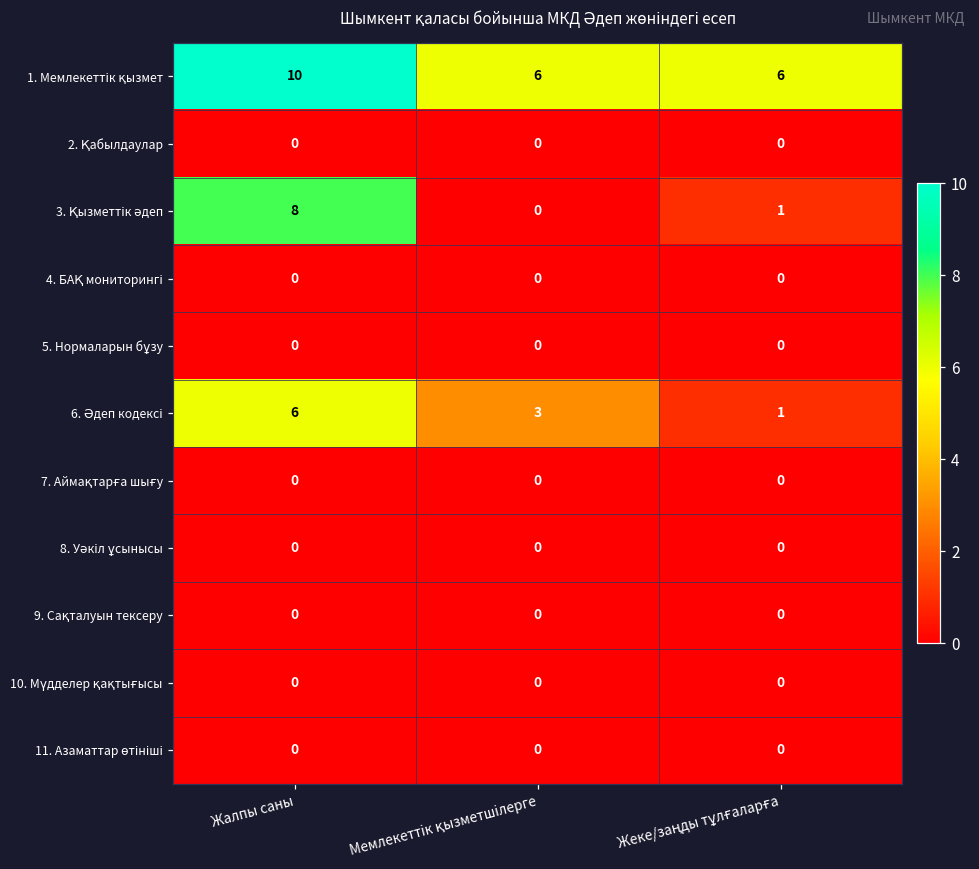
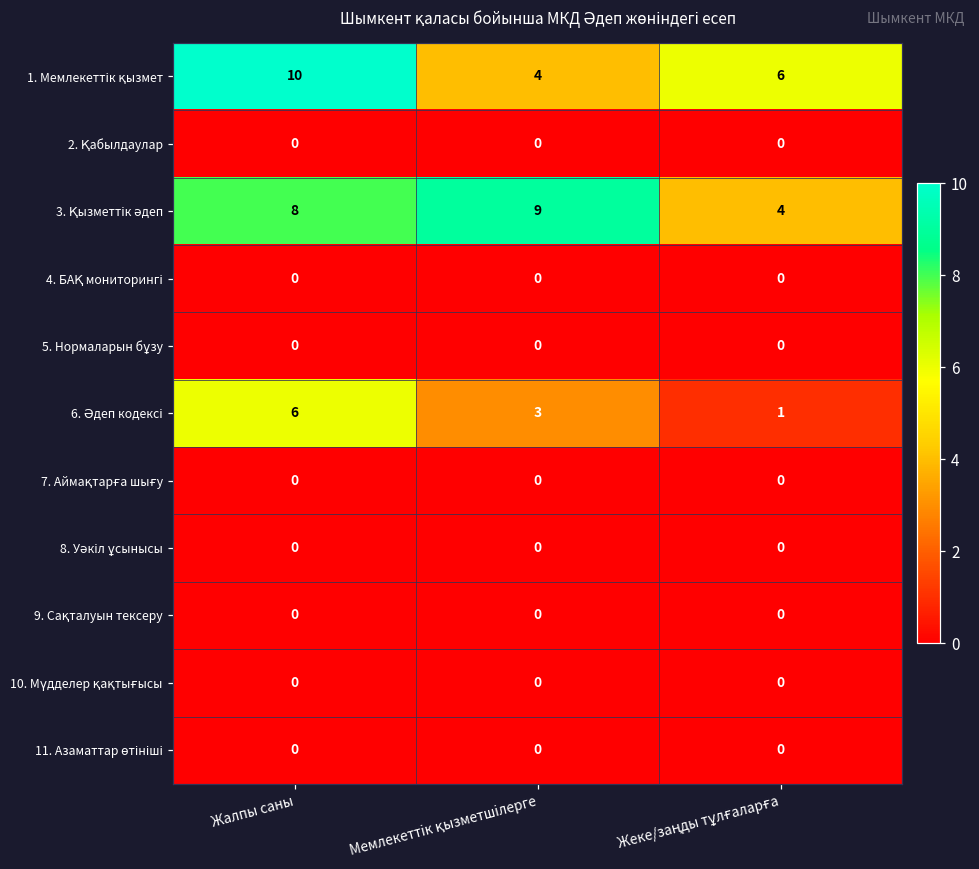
  {
    "1. Мемлекеттік қызмет": {
      "Жалпы саны": 10,
-     "Мемлекеттік қызметшілерге": 6,
+     "Мемлекеттік қызметшілерге": 4,
      "Жеке/заңды тұлғаларға": 6
    },
    "2. Қабылдаулар": {
      "Жалпы саны": 0,
      "Мемлекеттік қызметшілерге": 0,
      "Жеке/заңды тұлғаларға": 0
    },
    "3. Қызметтік әдеп": {
      "Жалпы саны": 8,
-     "Мемлекеттік қызметшілерге": 0,
-     "Жеке/заңды тұлғаларға": 1
+     "Мемлекеттік қызметшілерге": 9,
+     "Жеке/заңды тұлғаларға": 4
    },
    "4. БАҚ мониторингі": {
      "Жалпы саны": 0,
      "Мемлекеттік қызметшілерге": 0,
      "Жеке/заңды тұлғаларға": 0
    },
    "5. Нормаларын бұзу": {
      "Жалпы саны": 0,
      "Мемлекеттік қызметшілерге": 0,
      "Жеке/заңды тұлғаларға": 0
    },
    "6. Әдеп кодексі": {
      "Жалпы саны": 6,
      "Мемлекеттік қызметшілерге": 3,
      "Жеке/заңды тұлғаларға": 1
    },
    "7. Аймақтарға шығу": {
      "Жалпы саны": 0,
      "Мемлекеттік қызметшілерге": 0,
      "Жеке/заңды тұлғаларға": 0
    },
    "8. Уәкіл ұсынысы": {
      "Жалпы саны": 0,
      "Мемлекеттік қызметшілерге": 0,
      "Жеке/заңды тұлғаларға": 0
    },
    "9. Сақталуын тексеру": {
      "Жалпы саны": 0,
      "Мемлекеттік қызметшілерге": 0,
      "Жеке/заңды тұлғаларға": 0
    },
    "10. Мүдделер қақтығысы": {
      "Жалпы саны": 0,
      "Мемлекеттік қызметшілерге": 0,
      "Жеке/заңды тұлғаларға": 0
    },
    "11. Азаматтар өтініші": {
      "Жалпы саны": 0,
      "Мемлекеттік қызметшілерге": 0,
      "Жеке/заңды тұлғаларға": 0
    }
  }
